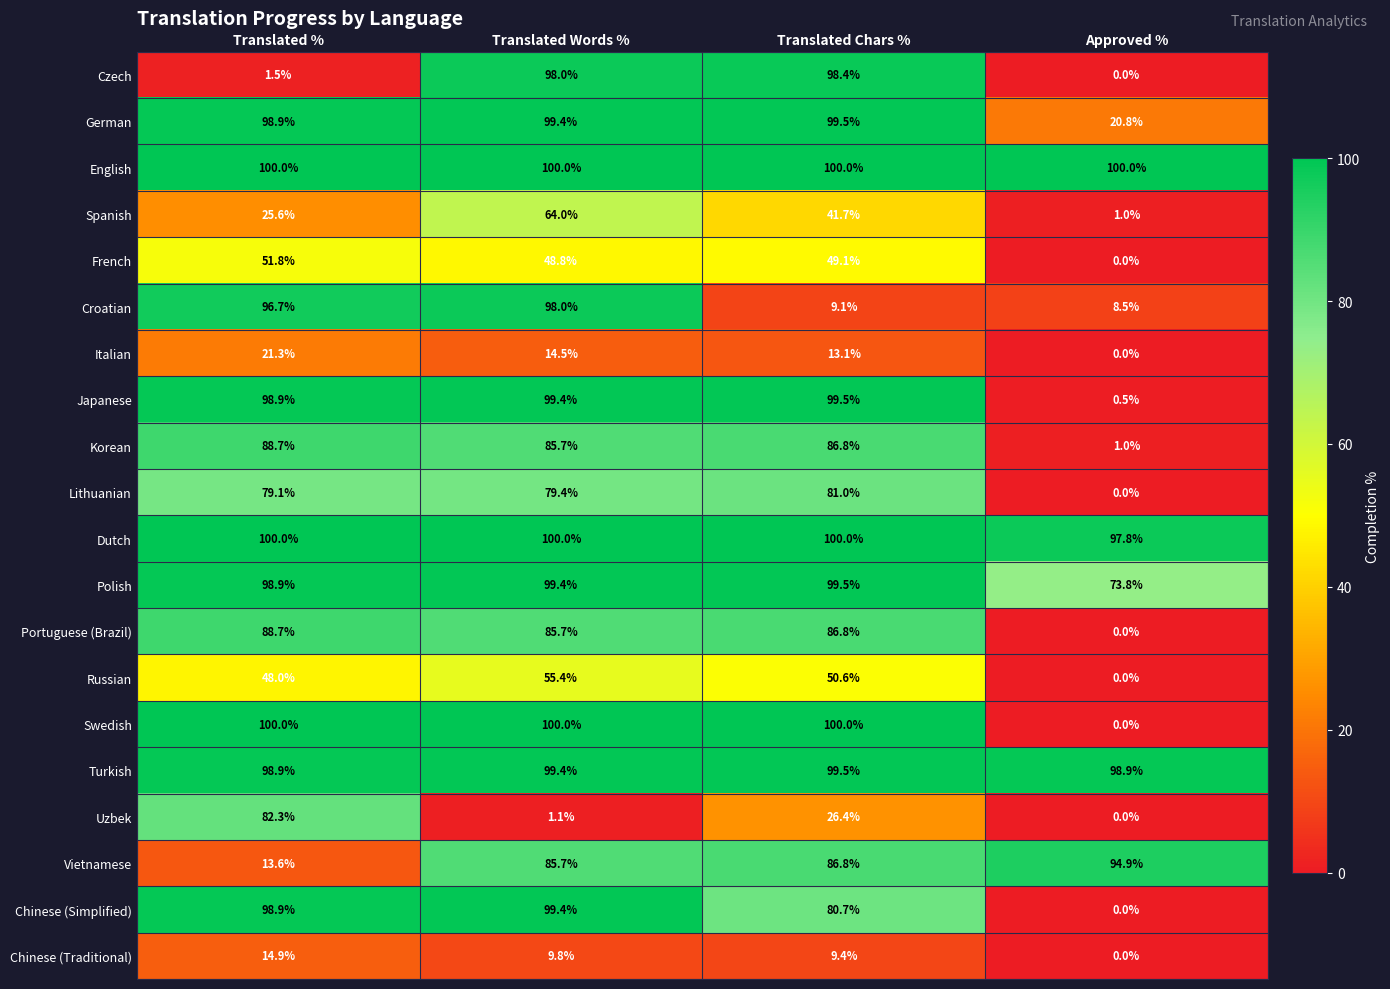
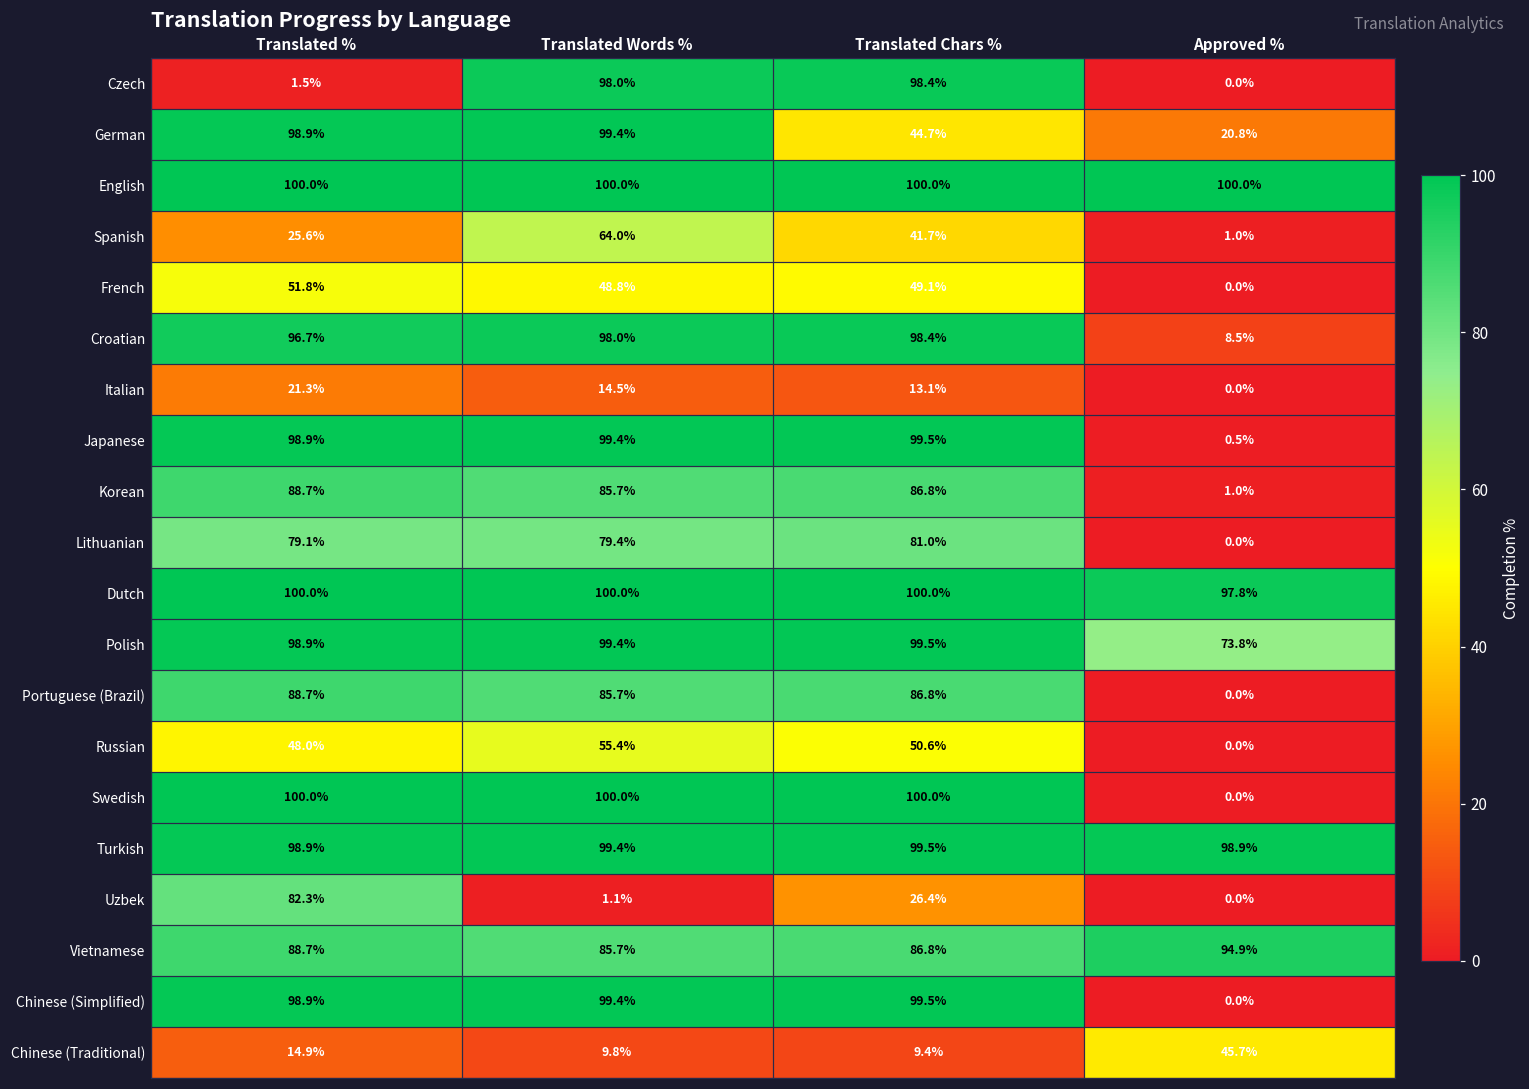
  {
    "Czech": {
      "Translated %": "1.5%",
      "Translated Words %": "98.0%",
      "Translated Chars %": "98.4%",
      "Approved %": "0.0%"
    },
    "German": {
      "Translated %": "98.9%",
      "Translated Words %": "99.4%",
-     "Translated Chars %": "99.5%",
+     "Translated Chars %": "44.7%",
      "Approved %": "20.8%"
    },
    "English": {
      "Translated %": "100.0%",
      "Translated Words %": "100.0%",
      "Translated Chars %": "100.0%",
      "Approved %": "100.0%"
    },
    "Spanish": {
      "Translated %": "25.6%",
      "Translated Words %": "64.0%",
      "Translated Chars %": "41.7%",
      "Approved %": "1.0%"
    },
    "French": {
      "Translated %": "51.8%",
      "Translated Words %": "48.8%",
      "Translated Chars %": "49.1%",
      "Approved %": "0.0%"
    },
    "Croatian": {
      "Translated %": "96.7%",
      "Translated Words %": "98.0%",
-     "Translated Chars %": "9.1%",
+     "Translated Chars %": "98.4%",
      "Approved %": "8.5%"
    },
    "Italian": {
      "Translated %": "21.3%",
      "Translated Words %": "14.5%",
      "Translated Chars %": "13.1%",
      "Approved %": "0.0%"
    },
    "Japanese": {
      "Translated %": "98.9%",
      "Translated Words %": "99.4%",
      "Translated Chars %": "99.5%",
      "Approved %": "0.5%"
    },
    "Korean": {
      "Translated %": "88.7%",
      "Translated Words %": "85.7%",
      "Translated Chars %": "86.8%",
      "Approved %": "1.0%"
    },
    "Lithuanian": {
      "Translated %": "79.1%",
      "Translated Words %": "79.4%",
      "Translated Chars %": "81.0%",
      "Approved %": "0.0%"
    },
    "Dutch": {
      "Translated %": "100.0%",
      "Translated Words %": "100.0%",
      "Translated Chars %": "100.0%",
      "Approved %": "97.8%"
    },
    "Polish": {
      "Translated %": "98.9%",
      "Translated Words %": "99.4%",
      "Translated Chars %": "99.5%",
      "Approved %": "73.8%"
    },
    "Portuguese (Brazil)": {
      "Translated %": "88.7%",
      "Translated Words %": "85.7%",
      "Translated Chars %": "86.8%",
      "Approved %": "0.0%"
    },
    "Russian": {
      "Translated %": "48.0%",
      "Translated Words %": "55.4%",
      "Translated Chars %": "50.6%",
      "Approved %": "0.0%"
    },
    "Swedish": {
      "Translated %": "100.0%",
      "Translated Words %": "100.0%",
      "Translated Chars %": "100.0%",
      "Approved %": "0.0%"
    },
    "Turkish": {
      "Translated %": "98.9%",
      "Translated Words %": "99.4%",
      "Translated Chars %": "99.5%",
      "Approved %": "98.9%"
    },
    "Uzbek": {
      "Translated %": "82.3%",
      "Translated Words %": "1.1%",
      "Translated Chars %": "26.4%",
      "Approved %": "0.0%"
    },
    "Vietnamese": {
-     "Translated %": "13.6%",
+     "Translated %": "88.7%",
      "Translated Words %": "85.7%",
      "Translated Chars %": "86.8%",
      "Approved %": "94.9%"
    },
    "Chinese (Simplified)": {
      "Translated %": "98.9%",
      "Translated Words %": "99.4%",
-     "Translated Chars %": "80.7%",
+     "Translated Chars %": "99.5%",
      "Approved %": "0.0%"
    },
    "Chinese (Traditional)": {
      "Translated %": "14.9%",
      "Translated Words %": "9.8%",
      "Translated Chars %": "9.4%",
-     "Approved %": "0.0%"
+     "Approved %": "45.7%"
    }
  }
